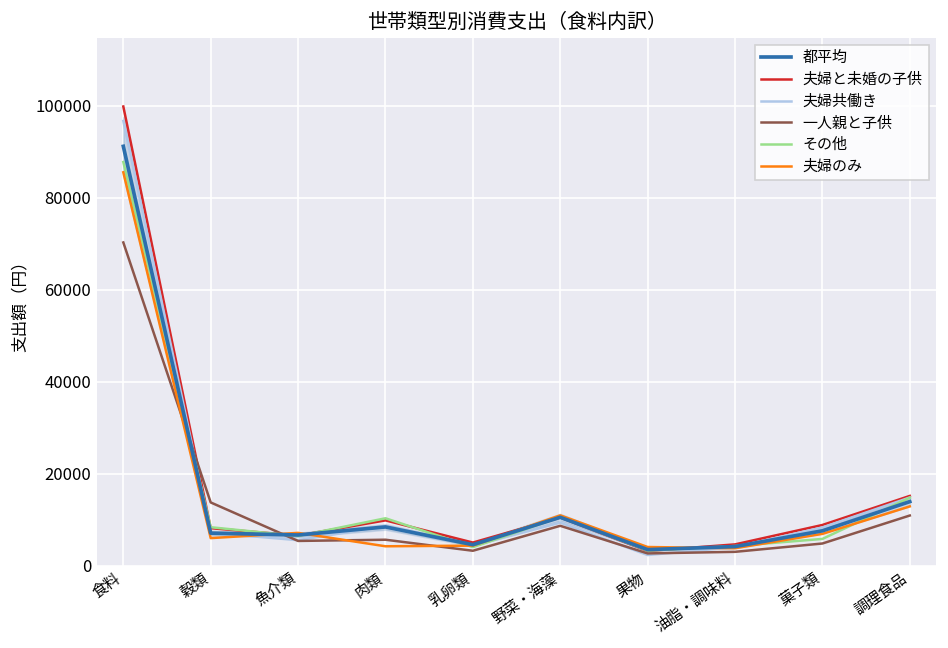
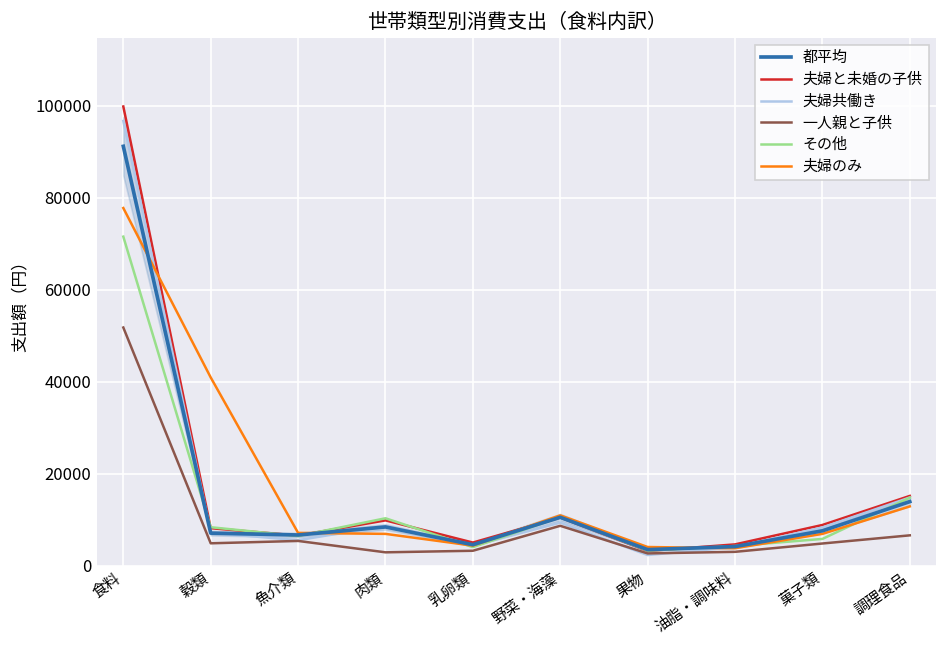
  {
    "夫婦と未婚の子供": {
      "食料": 100000
    },
    "一人親と子供": {
-     "食料": 70000,
-     "穀類": 14000,
-     "肉類": 6000,
+     "食料": 52000,
+     "穀類": 5000,
+     "肉類": 3000,
      "乳卵類": 3000,
      "野菜・海藻": 9000,
      "油脂・調味料": 3000,
      "菓子類": 5000,
-     "調理食品": 11000
+     "調理食品": 7000
    },
    "その他": {
-     "食料": 88000,
+     "食料": 72000,
      "菓子類": 6000
    },
    "夫婦のみ": {
-     "食料": 86000,
-     "穀類": 6000,
-     "肉類": 4000,
+     "食料": 78000,
+     "穀類": 41000,
+     "肉類": 7000,
      "菓子類": 7000,
      "調理食品": 13000
    }
  }
